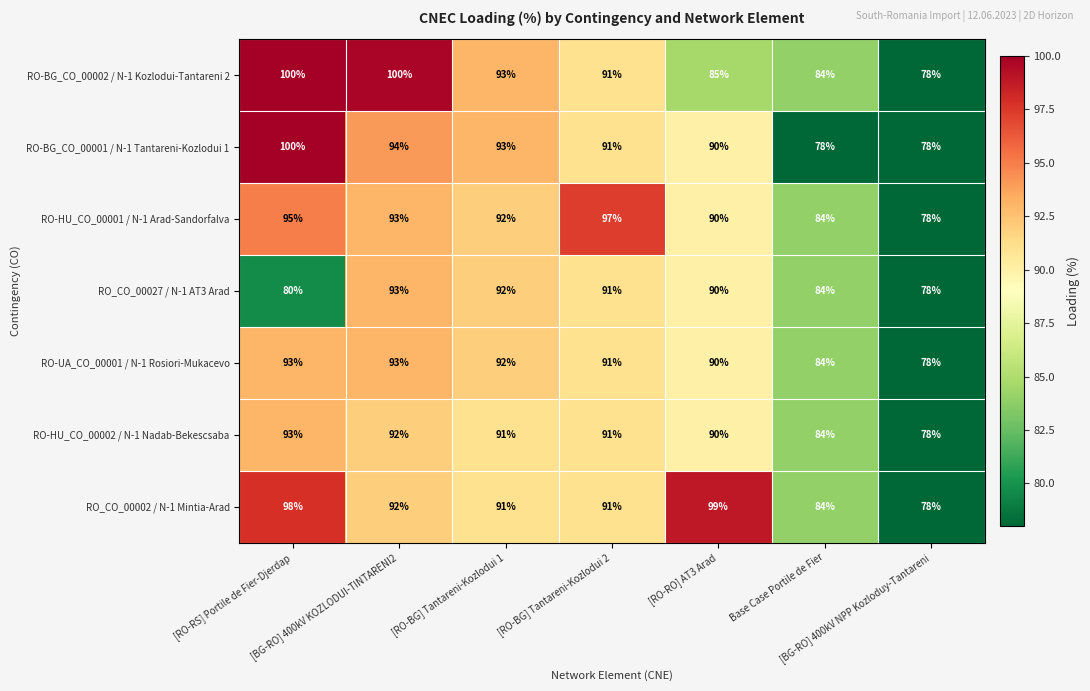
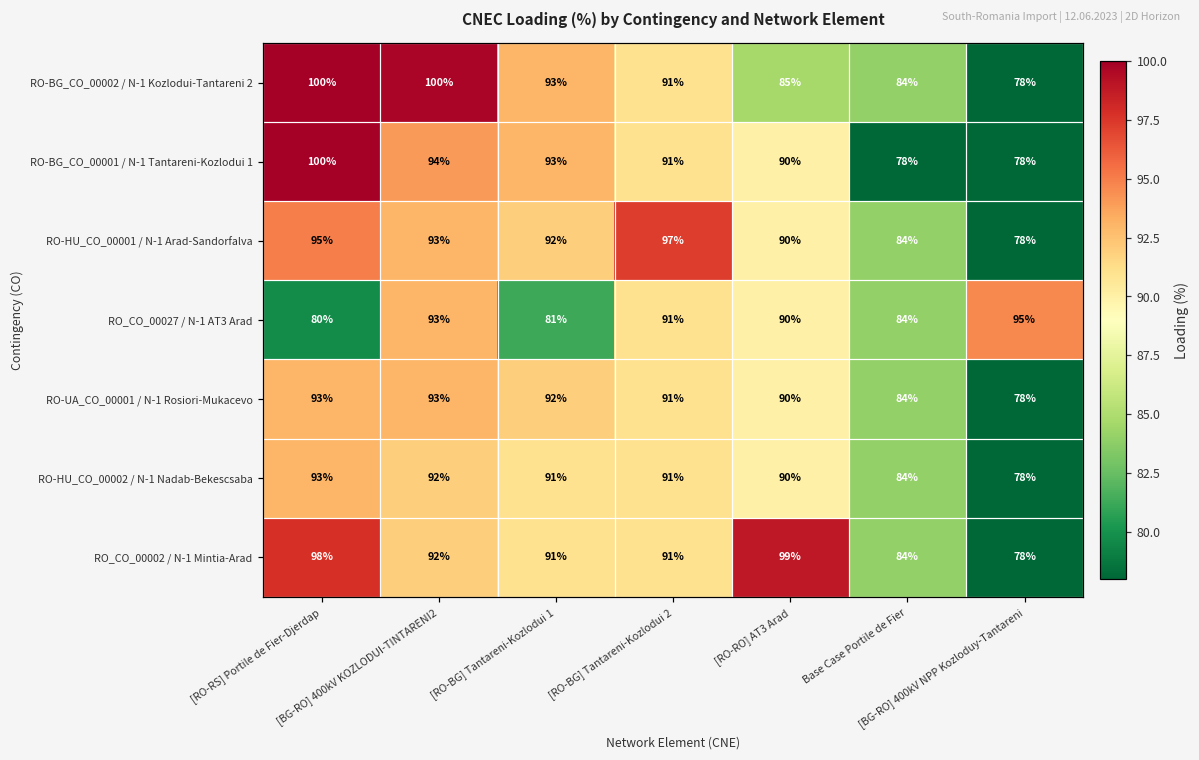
  {
    "RO-BG_CO_00002 / N-1 Kozlodui-Tantareni 2": {
      "[RO-RS] Portile de Fier-Djerdap": "100%",
      "[BG-RO] 400kV KOZLODUI-TINTARENI2": "100%",
      "[RO-BG] Tantareni-Kozlodui 1": "93%",
      "[RO-BG] Tantareni-Kozlodui 2": "91%",
      "[RO-RO] AT3 Arad": "85%",
      "Base Case Portile de Fier": "84%",
      "[BG-RO] 400kV NPP Kozloduy-Tantareni": "78%"
    },
    "RO-BG_CO_00001 / N-1 Tantareni-Kozlodui 1": {
      "[RO-RS] Portile de Fier-Djerdap": "100%",
      "[BG-RO] 400kV KOZLODUI-TINTARENI2": "94%",
      "[RO-BG] Tantareni-Kozlodui 1": "93%",
      "[RO-BG] Tantareni-Kozlodui 2": "91%",
      "[RO-RO] AT3 Arad": "90%",
      "Base Case Portile de Fier": "78%",
      "[BG-RO] 400kV NPP Kozloduy-Tantareni": "78%"
    },
    "RO-HU_CO_00001 / N-1 Arad-Sandorfalva": {
      "[RO-RS] Portile de Fier-Djerdap": "95%",
      "[BG-RO] 400kV KOZLODUI-TINTARENI2": "93%",
      "[RO-BG] Tantareni-Kozlodui 1": "92%",
      "[RO-BG] Tantareni-Kozlodui 2": "97%",
      "[RO-RO] AT3 Arad": "90%",
      "Base Case Portile de Fier": "84%",
      "[BG-RO] 400kV NPP Kozloduy-Tantareni": "78%"
    },
    "RO_CO_00027 / N-1 AT3 Arad": {
      "[RO-RS] Portile de Fier-Djerdap": "80%",
      "[BG-RO] 400kV KOZLODUI-TINTARENI2": "93%",
-     "[RO-BG] Tantareni-Kozlodui 1": "92%",
+     "[RO-BG] Tantareni-Kozlodui 1": "81%",
      "[RO-BG] Tantareni-Kozlodui 2": "91%",
      "[RO-RO] AT3 Arad": "90%",
      "Base Case Portile de Fier": "84%",
-     "[BG-RO] 400kV NPP Kozloduy-Tantareni": "78%"
+     "[BG-RO] 400kV NPP Kozloduy-Tantareni": "95%"
    },
    "RO-UA_CO_00001 / N-1 Rosiori-Mukacevo": {
      "[RO-RS] Portile de Fier-Djerdap": "93%",
      "[BG-RO] 400kV KOZLODUI-TINTARENI2": "93%",
      "[RO-BG] Tantareni-Kozlodui 1": "92%",
      "[RO-BG] Tantareni-Kozlodui 2": "91%",
      "[RO-RO] AT3 Arad": "90%",
      "Base Case Portile de Fier": "84%",
      "[BG-RO] 400kV NPP Kozloduy-Tantareni": "78%"
    },
    "RO-HU_CO_00002 / N-1 Nadab-Bekescsaba": {
      "[RO-RS] Portile de Fier-Djerdap": "93%",
      "[BG-RO] 400kV KOZLODUI-TINTARENI2": "92%",
      "[RO-BG] Tantareni-Kozlodui 1": "91%",
      "[RO-BG] Tantareni-Kozlodui 2": "91%",
      "[RO-RO] AT3 Arad": "90%",
      "Base Case Portile de Fier": "84%",
      "[BG-RO] 400kV NPP Kozloduy-Tantareni": "78%"
    },
    "RO_CO_00002 / N-1 Mintia-Arad": {
      "[RO-RS] Portile de Fier-Djerdap": "98%",
      "[BG-RO] 400kV KOZLODUI-TINTARENI2": "92%",
      "[RO-BG] Tantareni-Kozlodui 1": "91%",
      "[RO-BG] Tantareni-Kozlodui 2": "91%",
      "[RO-RO] AT3 Arad": "99%",
      "Base Case Portile de Fier": "84%",
      "[BG-RO] 400kV NPP Kozloduy-Tantareni": "78%"
    }
  }
